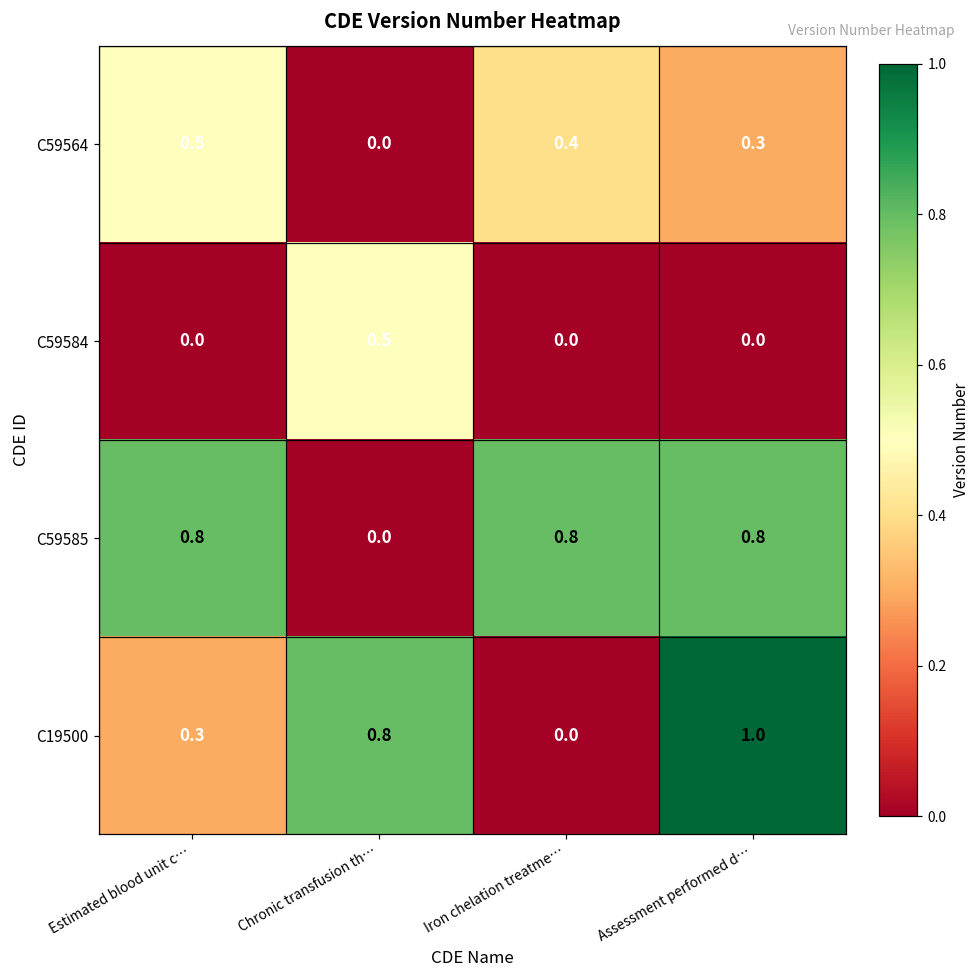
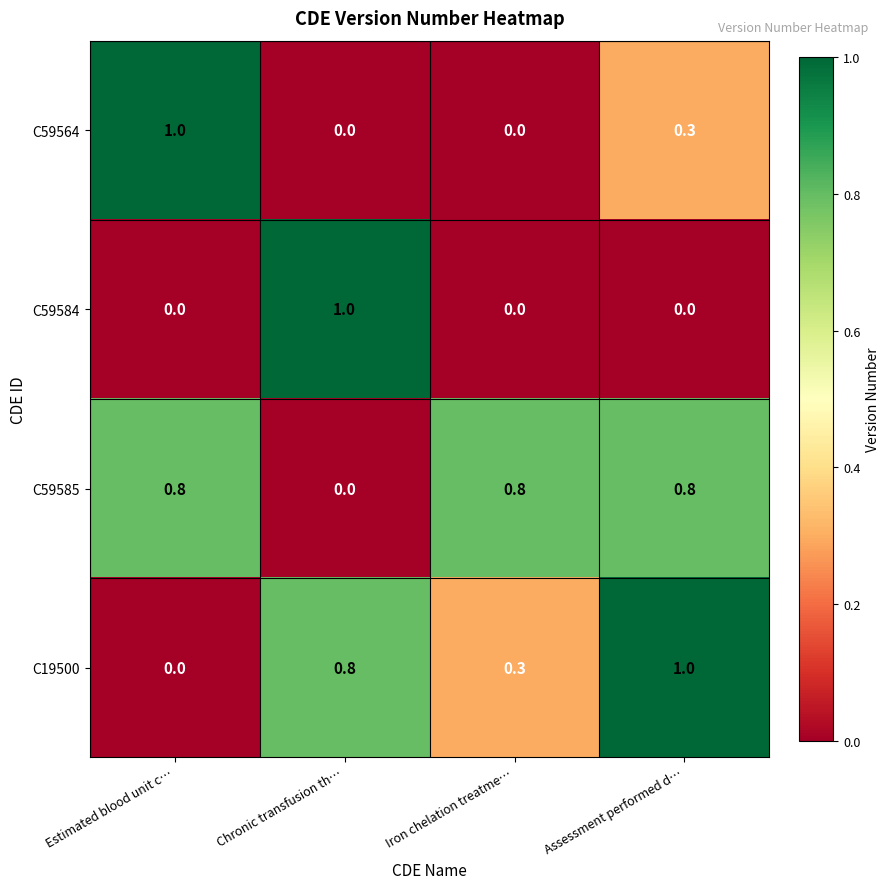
  {
    "C59564": {
-     "Estimated blood unit c…": 0.5,
+     "Estimated blood unit c…": 1.0,
      "Chronic transfusion th…": 0.0,
-     "Iron chelation treatme…": 0.4,
+     "Iron chelation treatme…": 0.0,
      "Assessment performed d…": 0.3
    },
    "C59584": {
      "Estimated blood unit c…": 0.0,
-     "Chronic transfusion th…": 0.5,
+     "Chronic transfusion th…": 1.0,
      "Iron chelation treatme…": 0.0,
      "Assessment performed d…": 0.0
    },
    "C59585": {
      "Estimated blood unit c…": 0.8,
      "Chronic transfusion th…": 0.0,
      "Iron chelation treatme…": 0.8,
      "Assessment performed d…": 0.8
    },
    "C19500": {
-     "Estimated blood unit c…": 0.3,
+     "Estimated blood unit c…": 0.0,
      "Chronic transfusion th…": 0.8,
-     "Iron chelation treatme…": 0.0,
+     "Iron chelation treatme…": 0.3,
      "Assessment performed d…": 1.0
    }
  }
